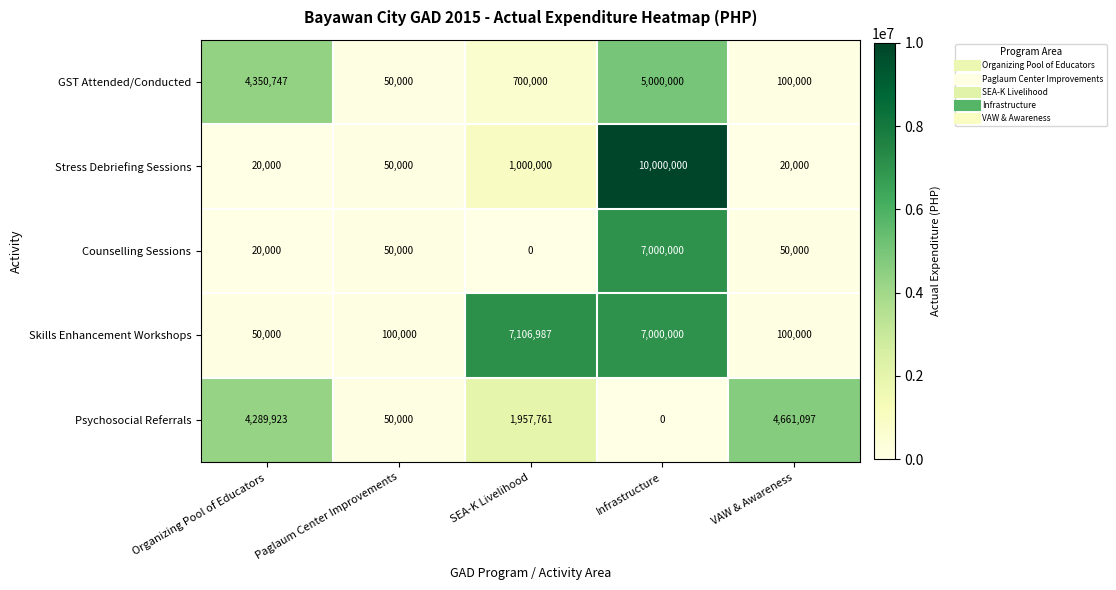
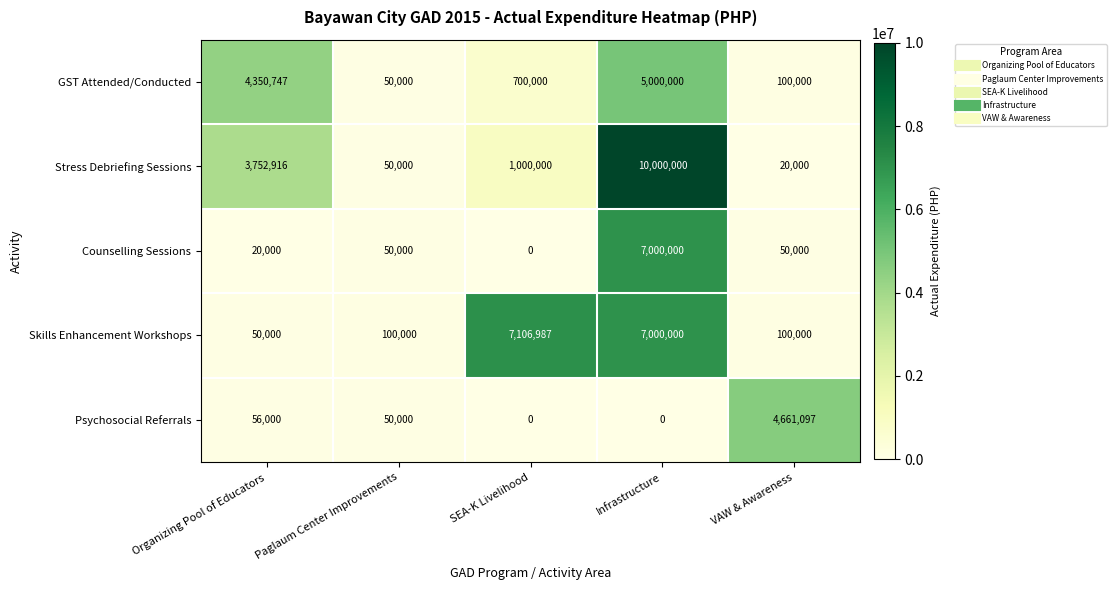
  {
    "GST Attended/Conducted": {
      "Organizing Pool of Educators": "4,350,747",
      "Paglaum Center Improvements": "50,000",
      "SEA-K Livelihood": "700,000",
      "Infrastructure": "5,000,000",
      "VAW & Awareness": "100,000"
    },
    "Stress Debriefing Sessions": {
-     "Organizing Pool of Educators": "20,000",
+     "Organizing Pool of Educators": "3,752,916",
      "Paglaum Center Improvements": "50,000",
      "SEA-K Livelihood": "1,000,000",
      "Infrastructure": "10,000,000",
      "VAW & Awareness": "20,000"
    },
    "Counselling Sessions": {
      "Organizing Pool of Educators": "20,000",
      "Paglaum Center Improvements": "50,000",
      "SEA-K Livelihood": "0",
      "Infrastructure": "7,000,000",
      "VAW & Awareness": "50,000"
    },
    "Skills Enhancement Workshops": {
      "Organizing Pool of Educators": "50,000",
      "Paglaum Center Improvements": "100,000",
      "SEA-K Livelihood": "7,106,987",
      "Infrastructure": "7,000,000",
      "VAW & Awareness": "100,000"
    },
    "Psychosocial Referrals": {
-     "Organizing Pool of Educators": "4,289,923",
+     "Organizing Pool of Educators": "56,000",
      "Paglaum Center Improvements": "50,000",
-     "SEA-K Livelihood": "1,957,761",
+     "SEA-K Livelihood": "0",
      "Infrastructure": "0",
      "VAW & Awareness": "4,661,097"
    }
  }
